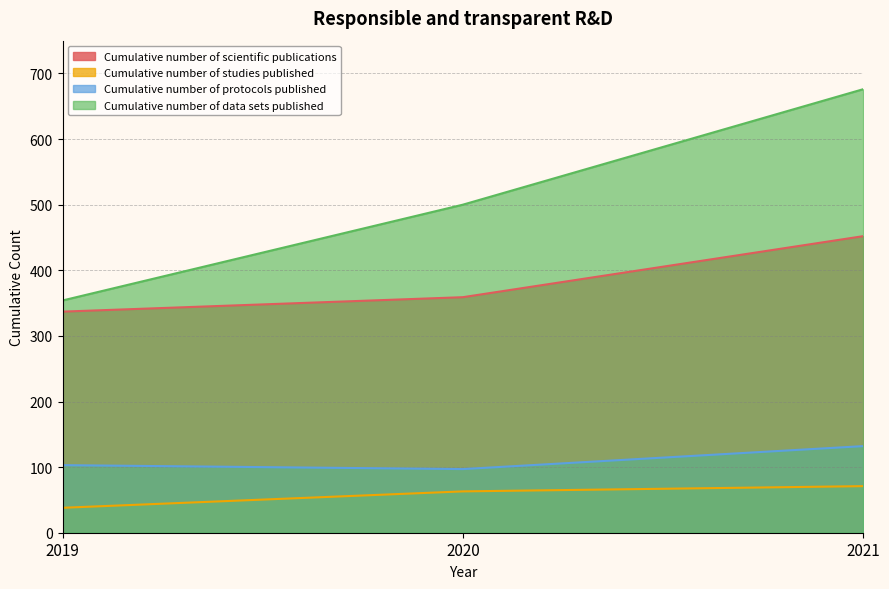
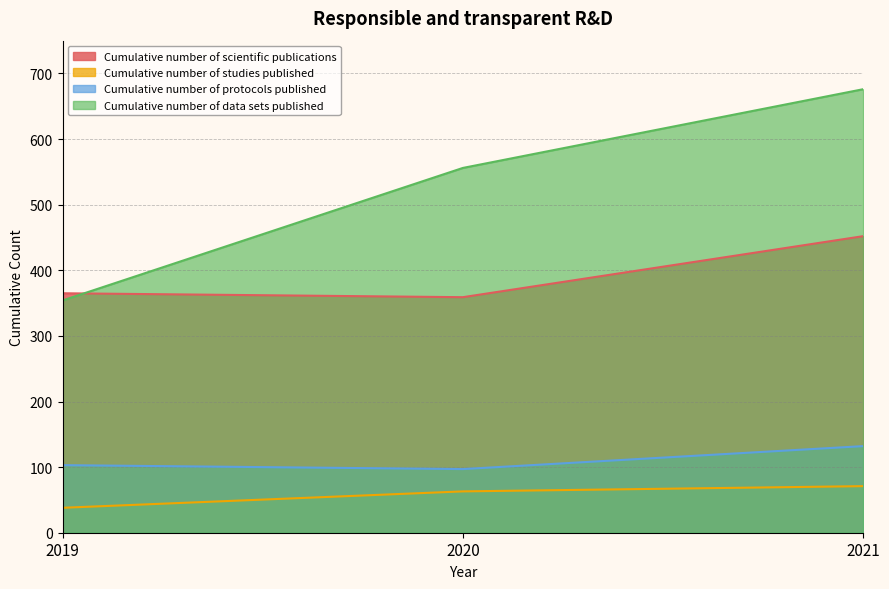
  {
    "Cumulative number of scientific publications": {
-     "2019": 340,
+     "2019": 370,
      "2020": 360,
      "2021": 450
    },
    "Cumulative number of studies published": {
      "2019": 40,
      "2020": 60,
      "2021": 70
    },
    "Cumulative number of protocols published": {
      "2019": 100,
      "2020": 100,
      "2021": 130
    },
    "Cumulative number of data sets published": {
      "2019": 350,
-     "2020": 500,
+     "2020": 560,
      "2021": 680
    }
  }
